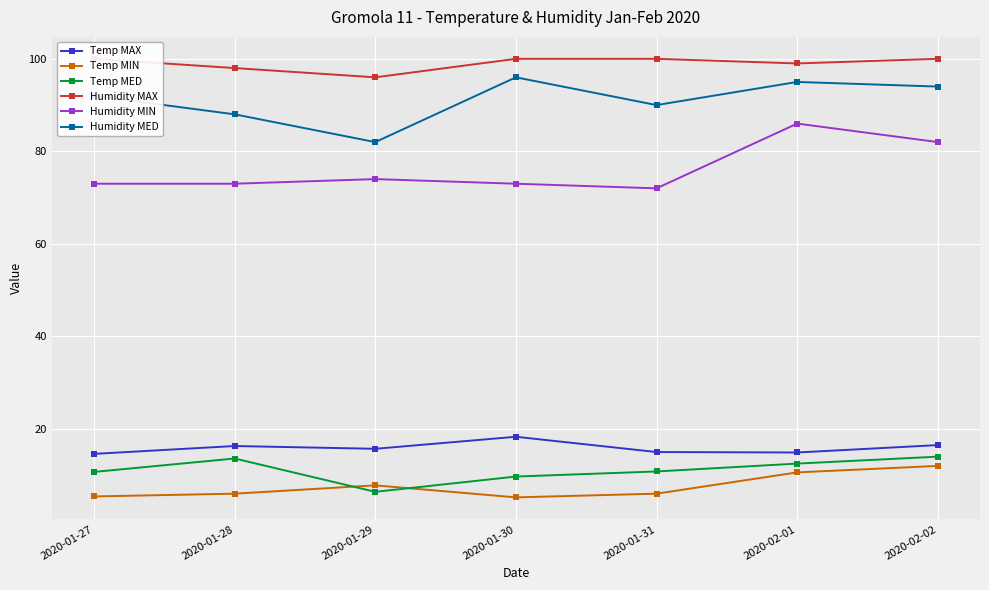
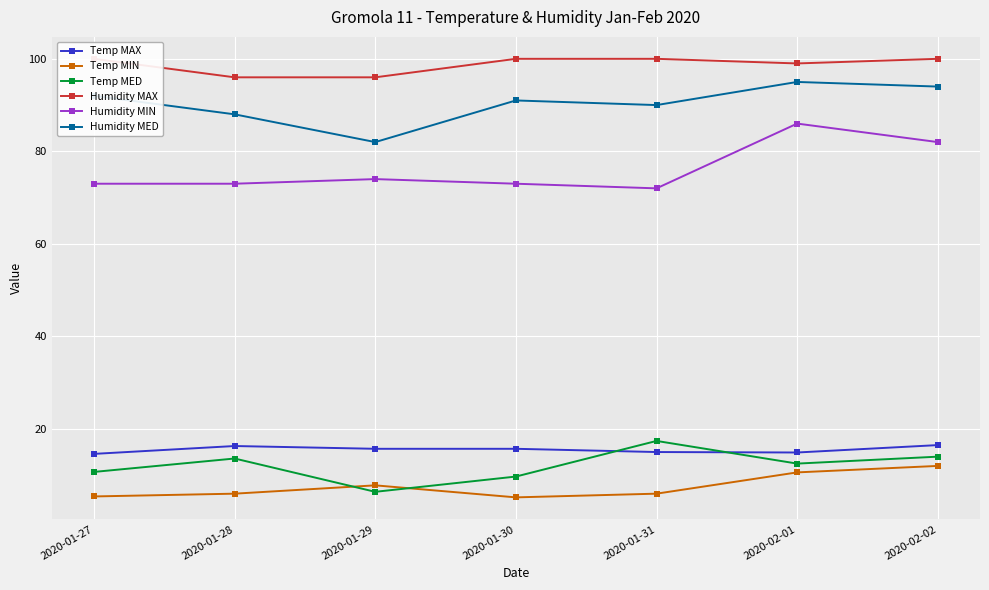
  {
    "Temp MAX": {
      "2020-01-27": 15,
      "2020-01-28": 16,
      "2020-01-29": 16,
-     "2020-01-30": 18,
+     "2020-01-30": 16,
      "2020-01-31": 15,
      "2020-02-01": 15,
      "2020-02-02": 17
    },
    "Temp MIN": {
      "2020-01-27": 5,
      "2020-01-28": 6,
      "2020-01-29": 8,
      "2020-01-30": 5,
      "2020-01-31": 6,
      "2020-02-01": 11,
      "2020-02-02": 12
    },
    "Temp MED": {
      "2020-01-27": 11,
      "2020-01-28": 14,
      "2020-01-29": 6,
      "2020-01-30": 10,
-     "2020-01-31": 11,
+     "2020-01-31": 17,
      "2020-02-01": 13,
      "2020-02-02": 14
    },
    "Humidity MAX": {
-     "2020-01-28": 98,
+     "2020-01-28": 96,
      "2020-01-29": 96,
      "2020-01-30": 100,
      "2020-01-31": 100,
      "2020-02-01": 99,
      "2020-02-02": 100
    },
    "Humidity MIN": {
      "2020-01-27": 73,
      "2020-01-28": 73,
      "2020-01-29": 74,
      "2020-01-30": 73,
      "2020-01-31": 72,
      "2020-02-01": 86,
      "2020-02-02": 82
    },
    "Humidity MED": {
      "2020-01-28": 88,
      "2020-01-29": 82,
-     "2020-01-30": 96,
+     "2020-01-30": 91,
      "2020-01-31": 90,
      "2020-02-01": 95,
      "2020-02-02": 94
    }
  }
